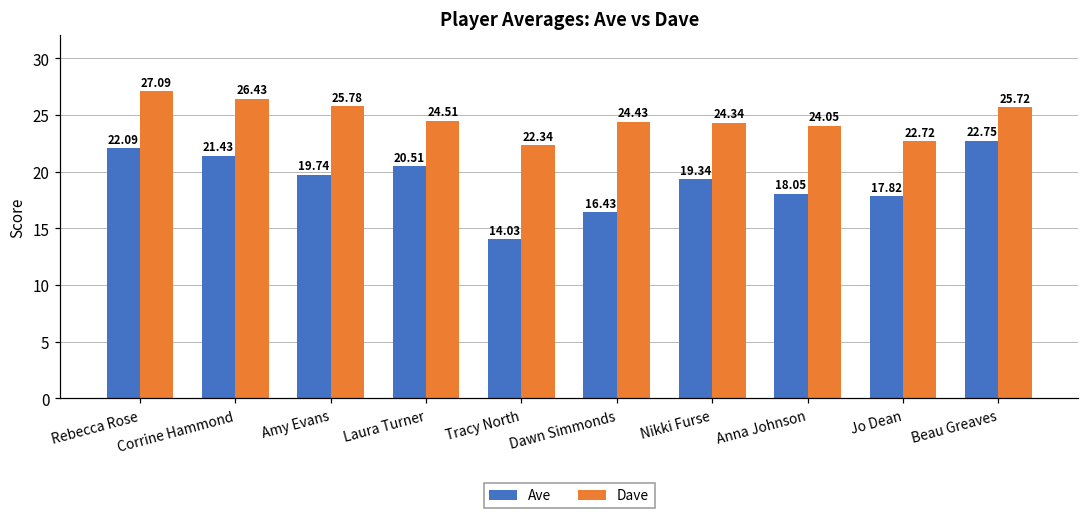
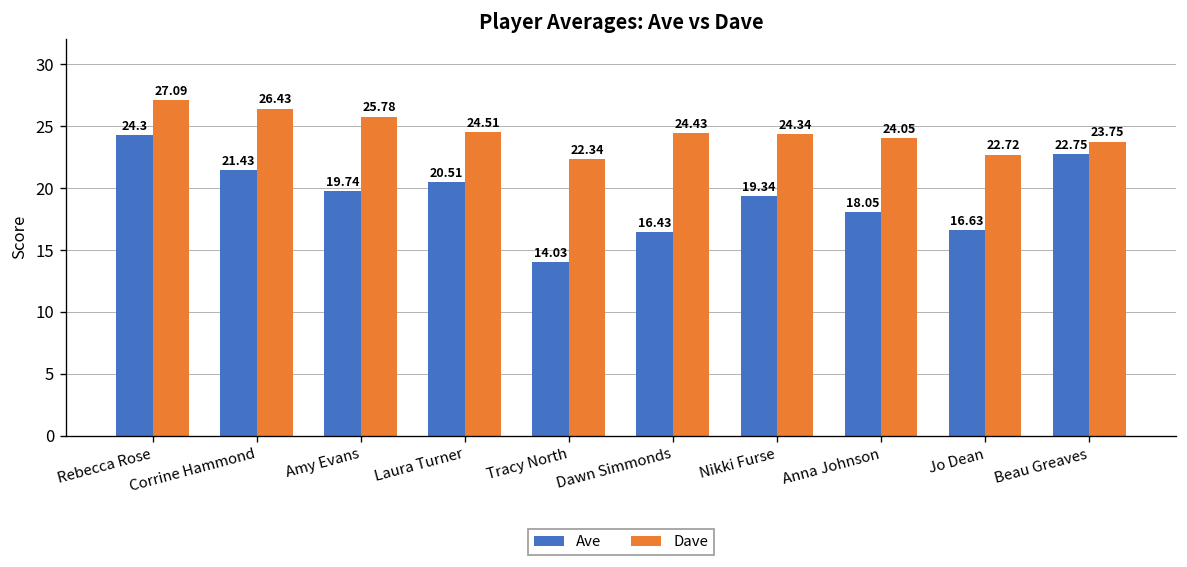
  {
    "Ave": {
-     "Rebecca Rose": 22.09,
+     "Rebecca Rose": 24.3,
      "Corrine Hammond": 21.43,
      "Amy Evans": 19.74,
      "Laura Turner": 20.51,
      "Tracy North": 14.03,
      "Dawn Simmonds": 16.43,
      "Nikki Furse": 19.34,
      "Anna Johnson": 18.05,
-     "Jo Dean": 17.82,
+     "Jo Dean": 16.63,
      "Beau Greaves": 22.75
    },
    "Dave": {
      "Rebecca Rose": 27.09,
      "Corrine Hammond": 26.43,
      "Amy Evans": 25.78,
      "Laura Turner": 24.51,
      "Tracy North": 22.34,
      "Dawn Simmonds": 24.43,
      "Nikki Furse": 24.34,
      "Anna Johnson": 24.05,
      "Jo Dean": 22.72,
-     "Beau Greaves": 25.72
+     "Beau Greaves": 23.75
    }
  }
